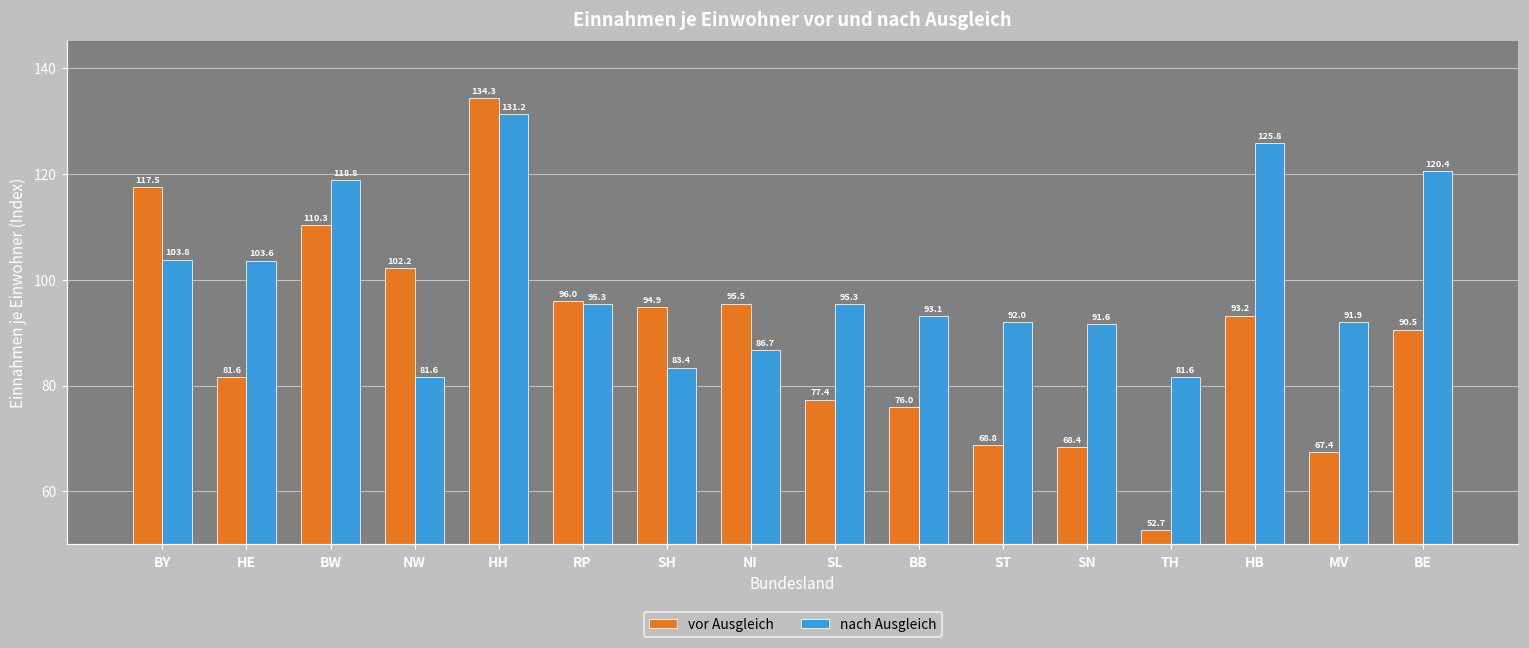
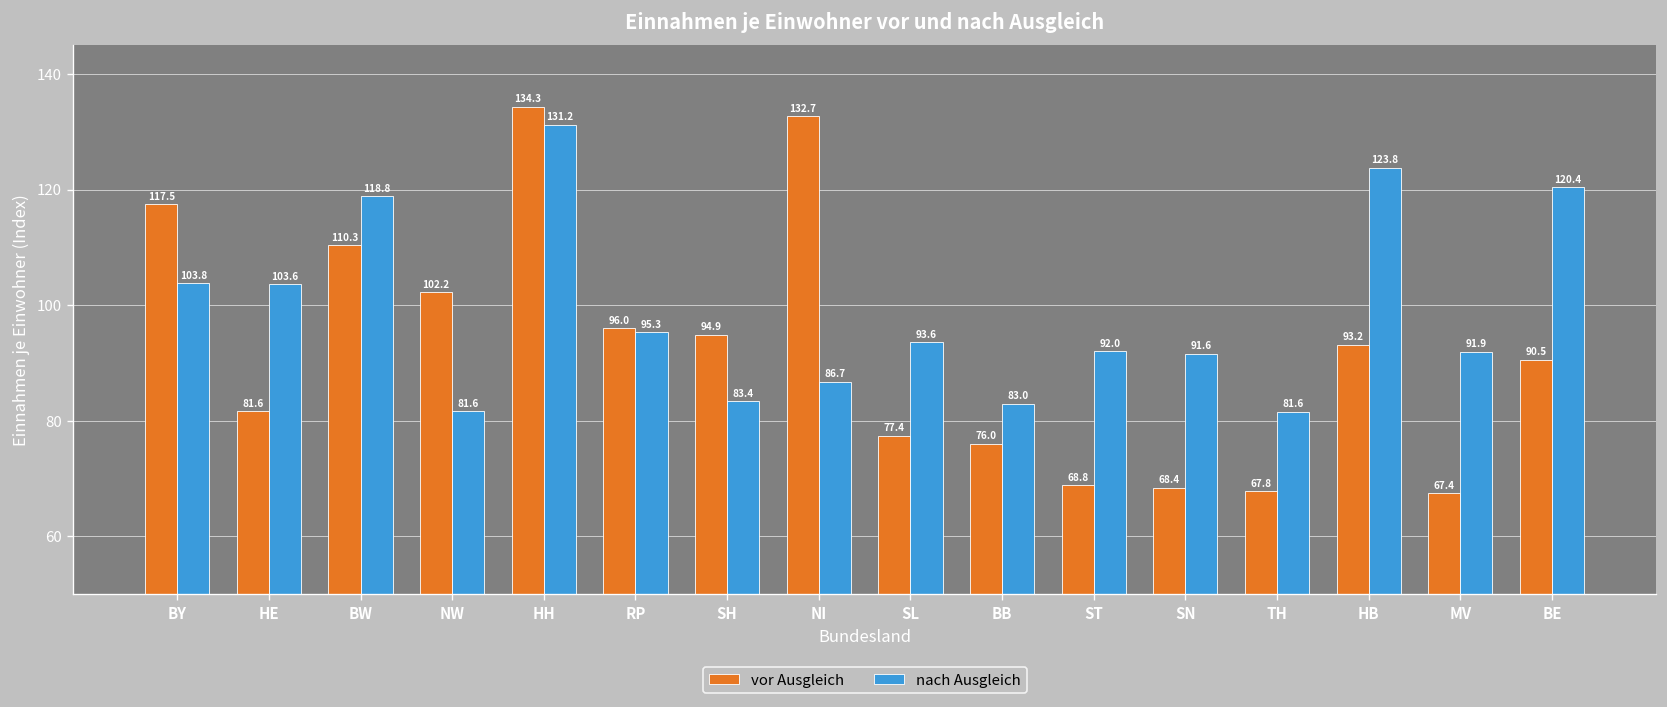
  {
    "vor Ausgleich": {
      "BY": 117.5,
      "HE": 81.6,
      "BW": 110.3,
      "NW": 102.2,
      "HH": 134.3,
      "RP": 96.0,
      "SH": 94.9,
-     "NI": 95.5,
+     "NI": 132.7,
      "SL": 77.4,
      "BB": 76.0,
      "ST": 68.8,
      "SN": 68.4,
-     "TH": 52.7,
+     "TH": 67.8,
      "HB": 93.2,
      "MV": 67.4,
      "BE": 90.5
    },
    "nach Ausgleich": {
      "BY": 103.8,
      "HE": 103.6,
      "BW": 118.8,
      "NW": 81.6,
      "HH": 131.2,
      "RP": 95.3,
      "SH": 83.4,
      "NI": 86.7,
-     "SL": 95.3,
-     "BB": 93.1,
+     "SL": 93.6,
+     "BB": 83.0,
      "ST": 92.0,
      "SN": 91.6,
      "TH": 81.6,
-     "HB": 125.8,
+     "HB": 123.8,
      "MV": 91.9,
      "BE": 120.4
    }
  }
